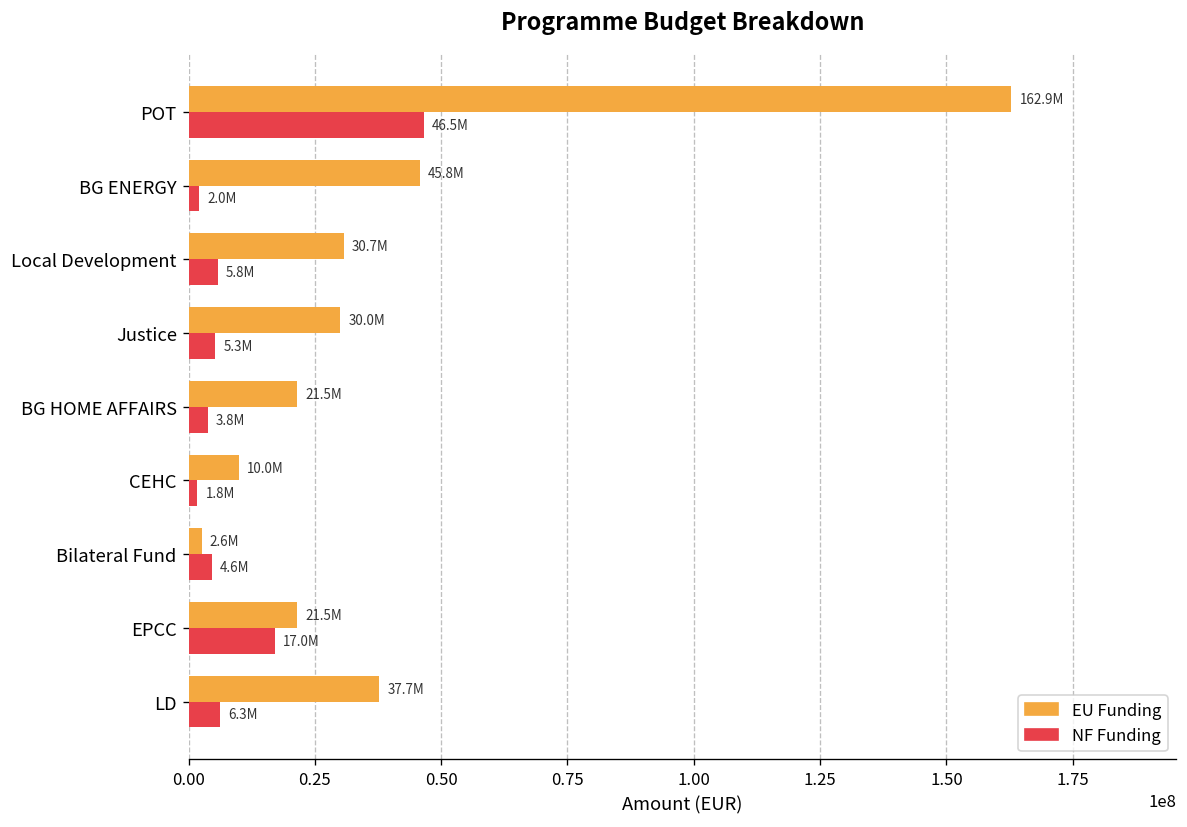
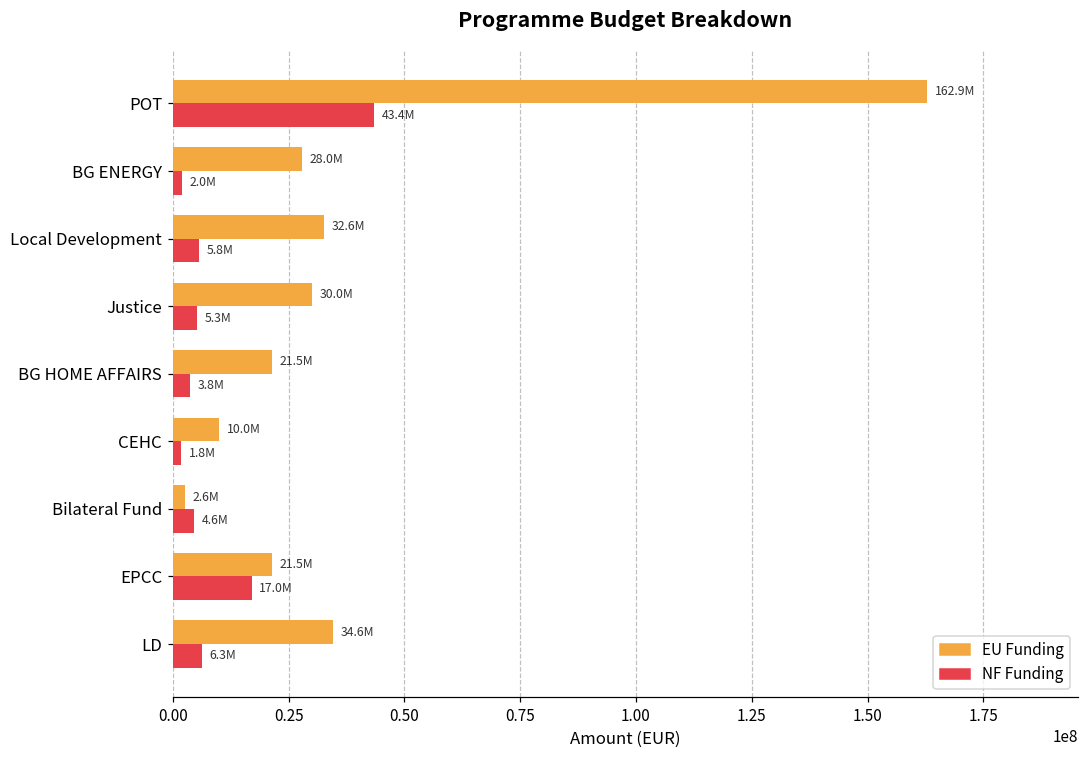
  {
    "EU Funding": {
      "POT": "162.9M",
-     "BG ENERGY": "45.8M",
-     "Local Development": "30.7M",
+     "BG ENERGY": "28.0M",
+     "Local Development": "32.6M",
      "Justice": "30.0M",
      "BG HOME AFFAIRS": "21.5M",
      "CEHC": "10.0M",
      "Bilateral Fund": "2.6M",
      "EPCC": "21.5M",
-     "LD": "37.7M"
+     "LD": "34.6M"
    },
    "NF Funding": {
-     "POT": "46.5M",
+     "POT": "43.4M",
      "BG ENERGY": "2.0M",
      "Local Development": "5.8M",
      "Justice": "5.3M",
      "BG HOME AFFAIRS": "3.8M",
      "CEHC": "1.8M",
      "Bilateral Fund": "4.6M",
      "EPCC": "17.0M",
      "LD": "6.3M"
    }
  }
